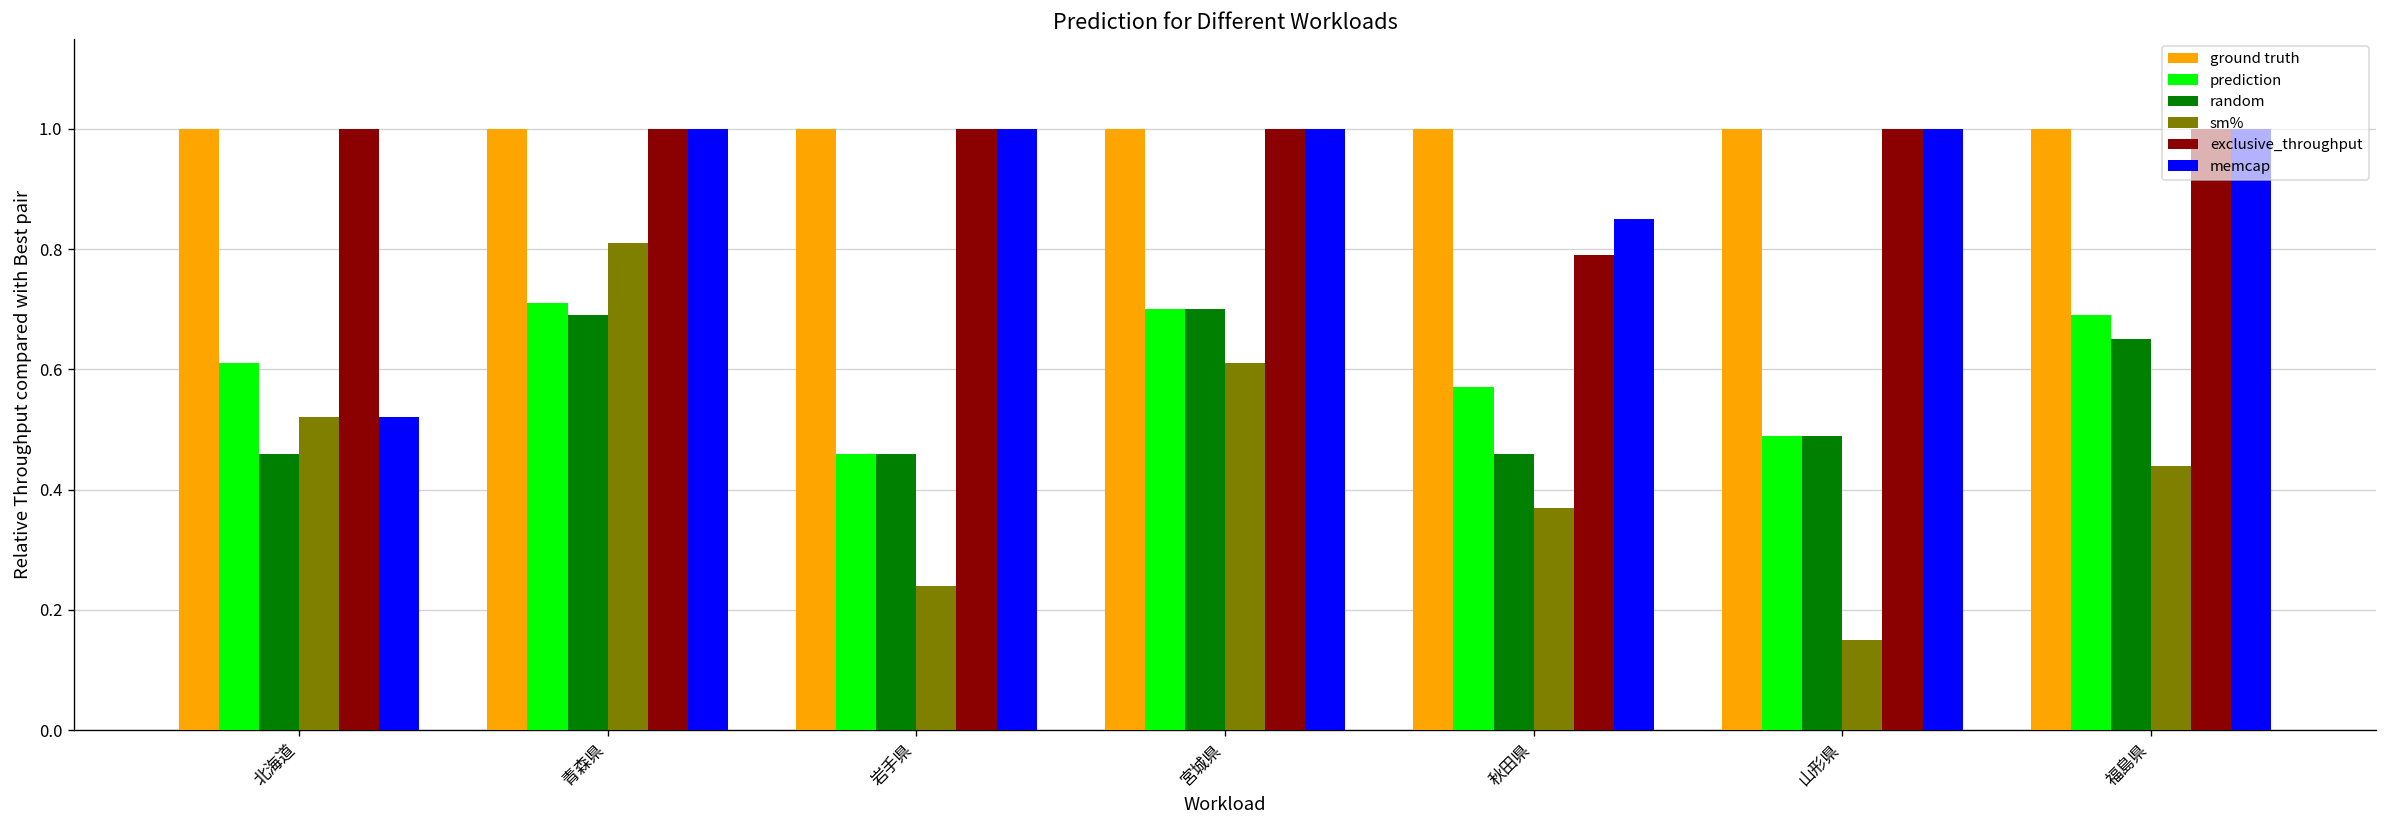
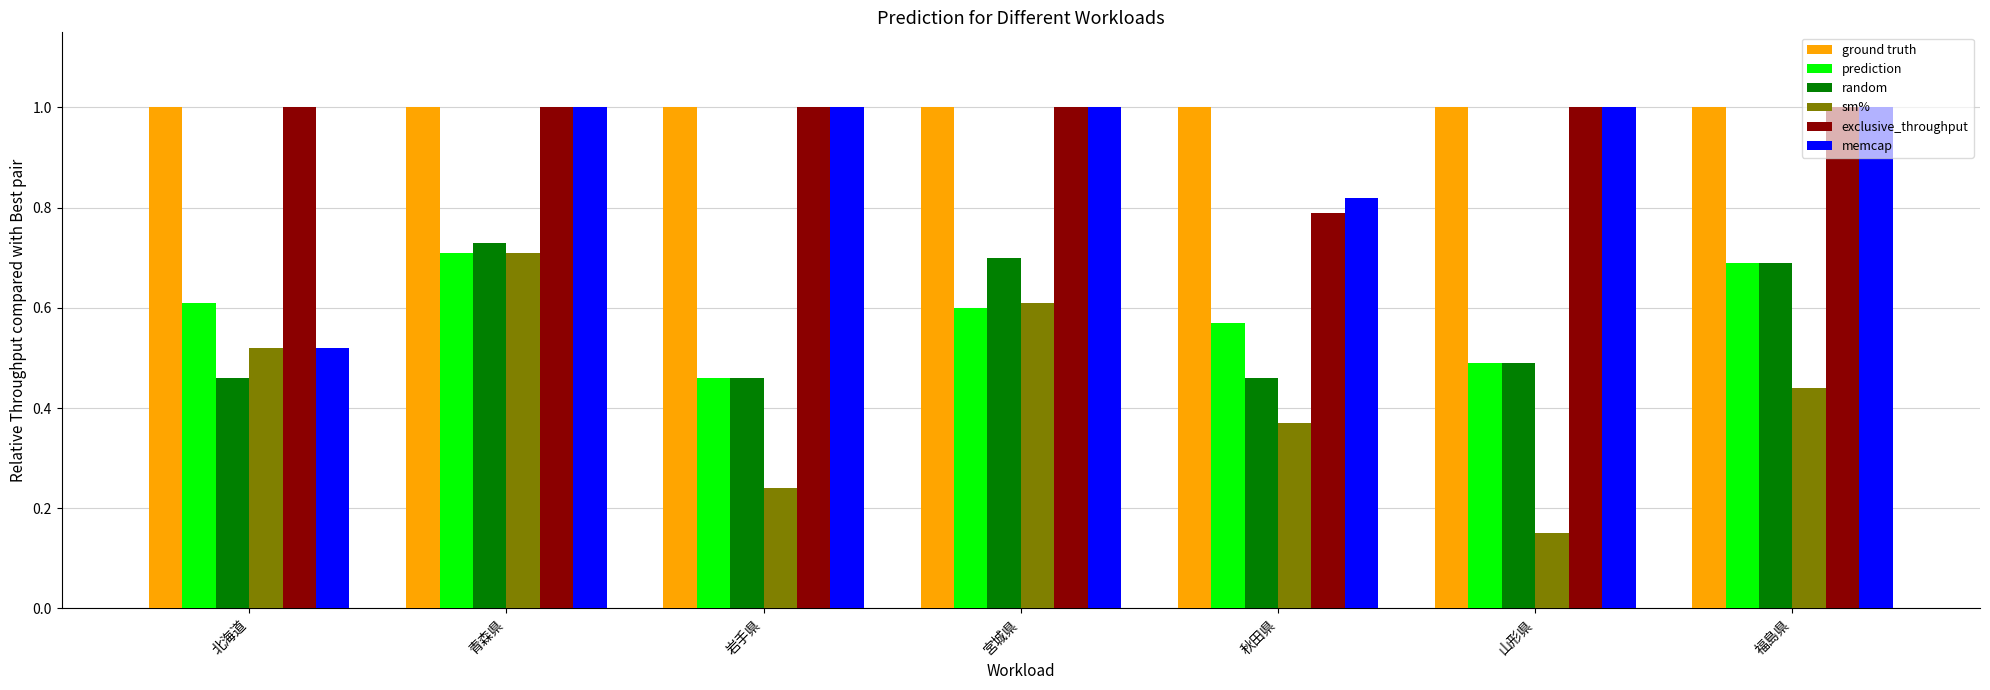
  {
    "ground truth": {
      "北海道": 1.00,
      "青森県": 1.00,
      "岩手県": 1.00,
      "宮城県": 1.00,
      "秋田県": 1.00,
      "山形県": 1.00,
      "福島県": 1.00
    },
    "prediction": {
      "北海道": 0.61,
      "青森県": 0.71,
      "岩手県": 0.46,
-     "宮城県": 0.7,
+     "宮城県": 0.6,
      "秋田県": 0.57,
      "山形県": 0.49,
      "福島県": 0.69
    },
    "random": {
      "北海道": 0.46,
-     "青森県": 0.69,
+     "青森県": 0.73,
      "岩手県": 0.46,
      "宮城県": 0.70,
      "秋田県": 0.46,
      "山形県": 0.49,
-     "福島県": 0.65
+     "福島県": 0.69
    },
    "sm%": {
      "北海道": 0.52,
-     "青森県": 0.81,
+     "青森県": 0.71,
      "岩手県": 0.24,
      "宮城県": 0.61,
      "秋田県": 0.37,
      "山形県": 0.15,
      "福島県": 0.44
    },
    "exclusive_throughput": {
      "北海道": 1.00,
      "青森県": 1.00,
      "岩手県": 1.00,
      "宮城県": 1.00,
      "秋田県": 0.79,
      "山形県": 1.00
    },
    "memcap": {
      "北海道": 0.52,
      "青森県": 1.00,
      "岩手県": 1.00,
      "宮城県": 1.00,
-     "秋田県": 0.85,
+     "秋田県": 0.82,
      "山形県": 1.00
    }
  }
